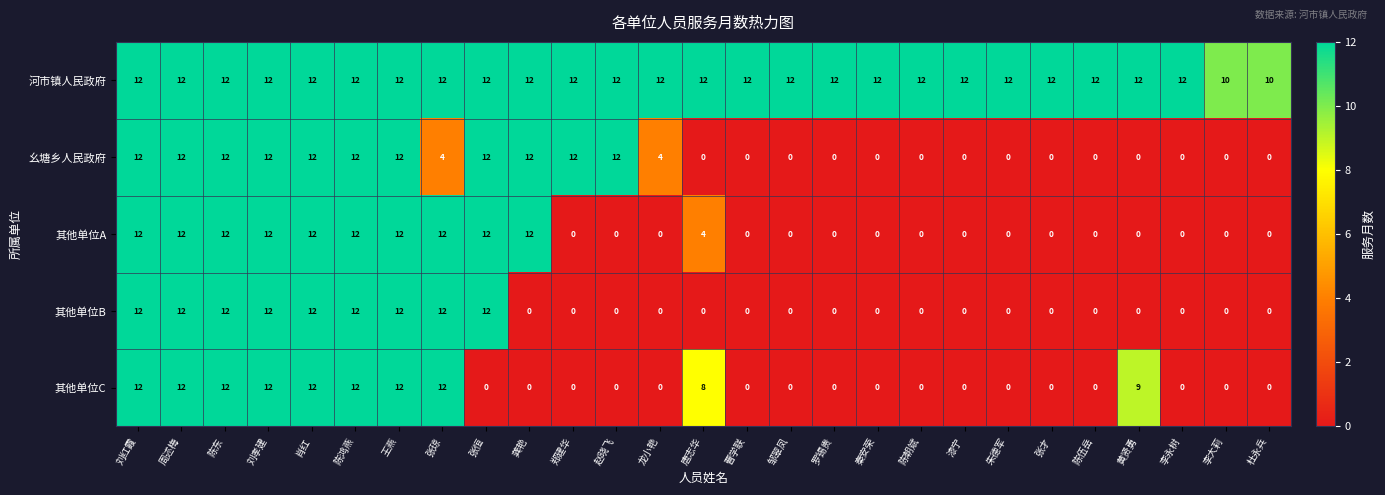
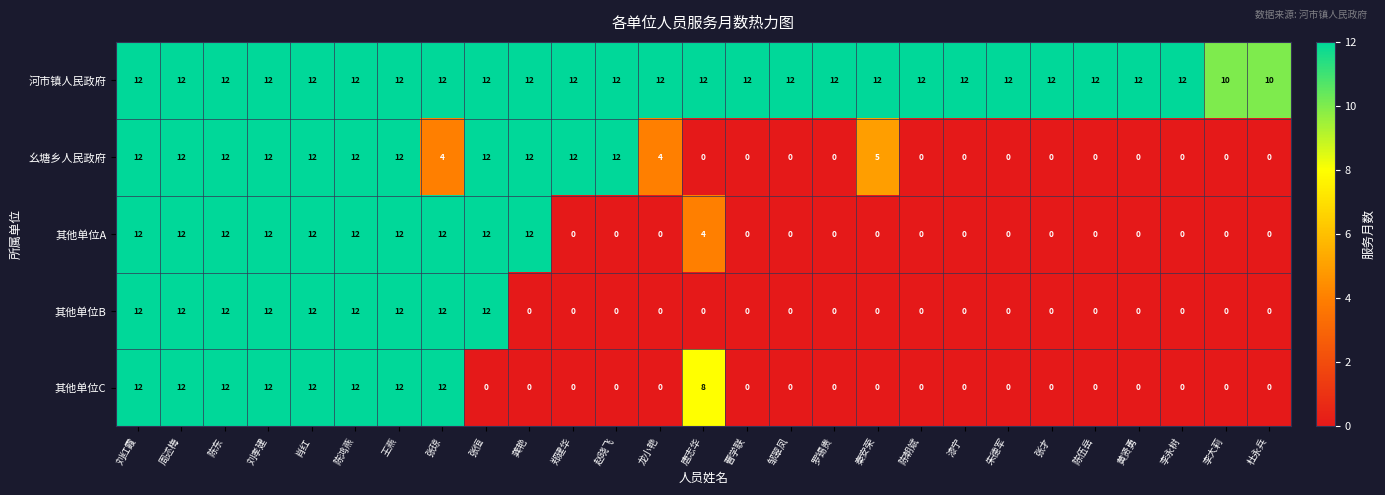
  {
    "河市镇人民政府": {
      "刘红霞": 12,
      "周述梅": 12,
      "陈东": 12,
      "刘孝建": 12,
      "肖红": 12,
      "陈鸿燕": 12,
      "王燕": 12,
      "张琼": 12,
      "张恒": 12,
      "龚艳": 12,
      "郑建华": 12,
      "赵晓飞": 12,
      "龙小艳": 12,
      "唐志华": 12,
      "曹学联": 12,
      "邹翠凤": 12,
      "罗锡贵": 12,
      "秦安荣": 12,
      "陈朝斌": 12,
      "漆宁": 12,
      "朱德军": 12,
      "张才": 12,
      "陈伍岳": 12,
      "黄贤勇": 12,
      "李永树": 12,
      "李大莉": 10,
      "杜永兵": 10
    },
    "幺塘乡人民政府": {
      "刘红霞": 12,
      "周述梅": 12,
      "陈东": 12,
      "刘孝建": 12,
      "肖红": 12,
      "陈鸿燕": 12,
      "王燕": 12,
      "张琼": 4,
      "张恒": 12,
      "龚艳": 12,
      "郑建华": 12,
      "赵晓飞": 12,
      "龙小艳": 4,
      "唐志华": 0,
      "曹学联": 0,
      "邹翠凤": 0,
      "罗锡贵": 0,
-     "秦安荣": 0,
+     "秦安荣": 5,
      "陈朝斌": 0,
      "漆宁": 0,
      "朱德军": 0,
      "张才": 0,
      "陈伍岳": 0,
      "黄贤勇": 0,
      "李永树": 0,
      "李大莉": 0,
      "杜永兵": 0
    },
    "其他单位A": {
      "刘红霞": 12,
      "周述梅": 12,
      "陈东": 12,
      "刘孝建": 12,
      "肖红": 12,
      "陈鸿燕": 12,
      "王燕": 12,
      "张琼": 12,
      "张恒": 12,
      "龚艳": 12,
      "郑建华": 0,
      "赵晓飞": 0,
      "龙小艳": 0,
      "唐志华": 4,
      "曹学联": 0,
      "邹翠凤": 0,
      "罗锡贵": 0,
      "秦安荣": 0,
      "陈朝斌": 0,
      "漆宁": 0,
      "朱德军": 0,
      "张才": 0,
      "陈伍岳": 0,
      "黄贤勇": 0,
      "李永树": 0,
      "李大莉": 0,
      "杜永兵": 0
    },
    "其他单位B": {
      "刘红霞": 12,
      "周述梅": 12,
      "陈东": 12,
      "刘孝建": 12,
      "肖红": 12,
      "陈鸿燕": 12,
      "王燕": 12,
      "张琼": 12,
      "张恒": 12,
      "龚艳": 0,
      "郑建华": 0,
      "赵晓飞": 0,
      "龙小艳": 0,
      "唐志华": 0,
      "曹学联": 0,
      "邹翠凤": 0,
      "罗锡贵": 0,
      "秦安荣": 0,
      "陈朝斌": 0,
      "漆宁": 0,
      "朱德军": 0,
      "张才": 0,
      "陈伍岳": 0,
      "黄贤勇": 0,
      "李永树": 0,
      "李大莉": 0,
      "杜永兵": 0
    },
    "其他单位C": {
      "刘红霞": 12,
      "周述梅": 12,
      "陈东": 12,
      "刘孝建": 12,
      "肖红": 12,
      "陈鸿燕": 12,
      "王燕": 12,
      "张琼": 12,
      "张恒": 0,
      "龚艳": 0,
      "郑建华": 0,
      "赵晓飞": 0,
      "龙小艳": 0,
      "唐志华": 8,
      "曹学联": 0,
      "邹翠凤": 0,
      "罗锡贵": 0,
      "秦安荣": 0,
      "陈朝斌": 0,
      "漆宁": 0,
      "朱德军": 0,
      "张才": 0,
      "陈伍岳": 0,
-     "黄贤勇": 9,
+     "黄贤勇": 0,
      "李永树": 0,
      "李大莉": 0,
      "杜永兵": 0
    }
  }
